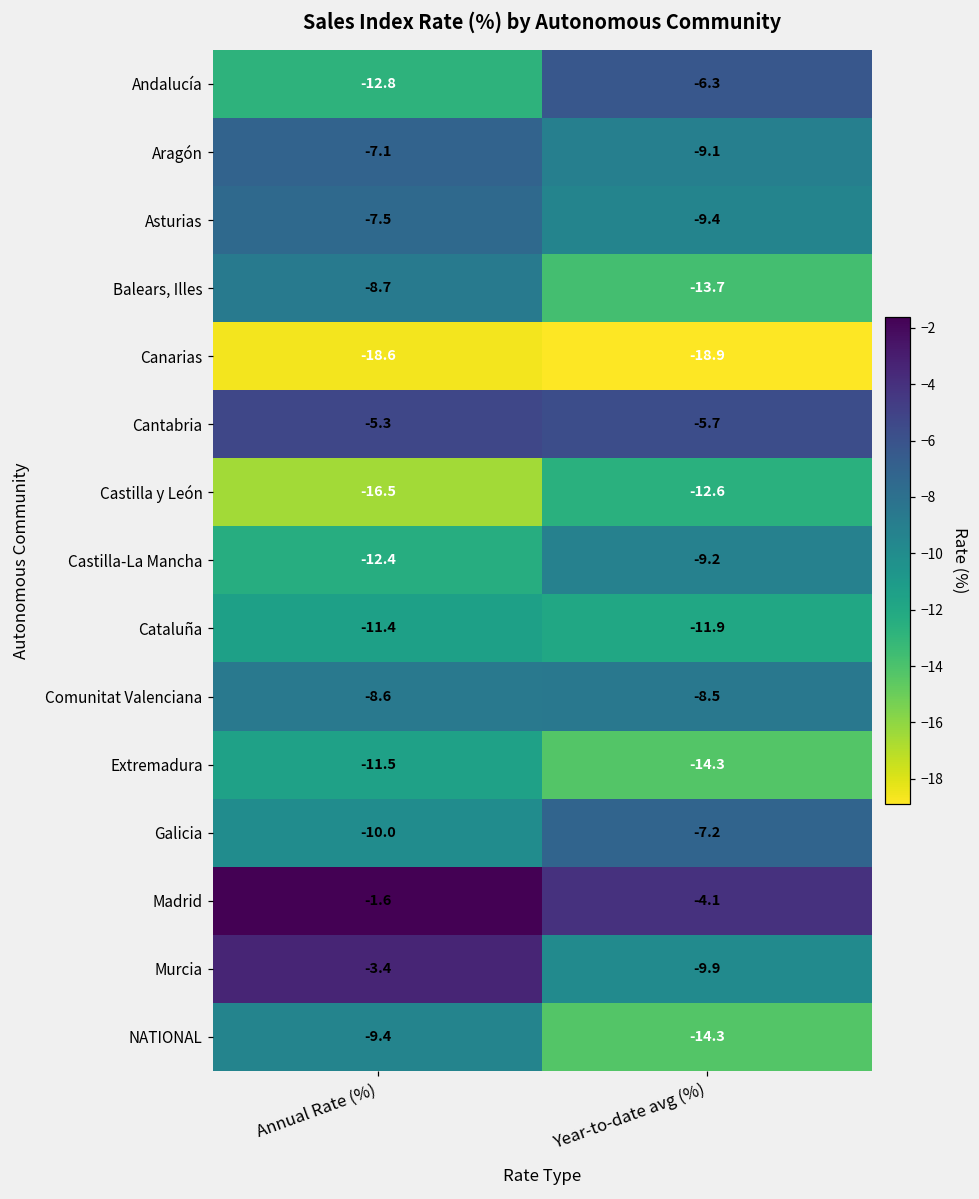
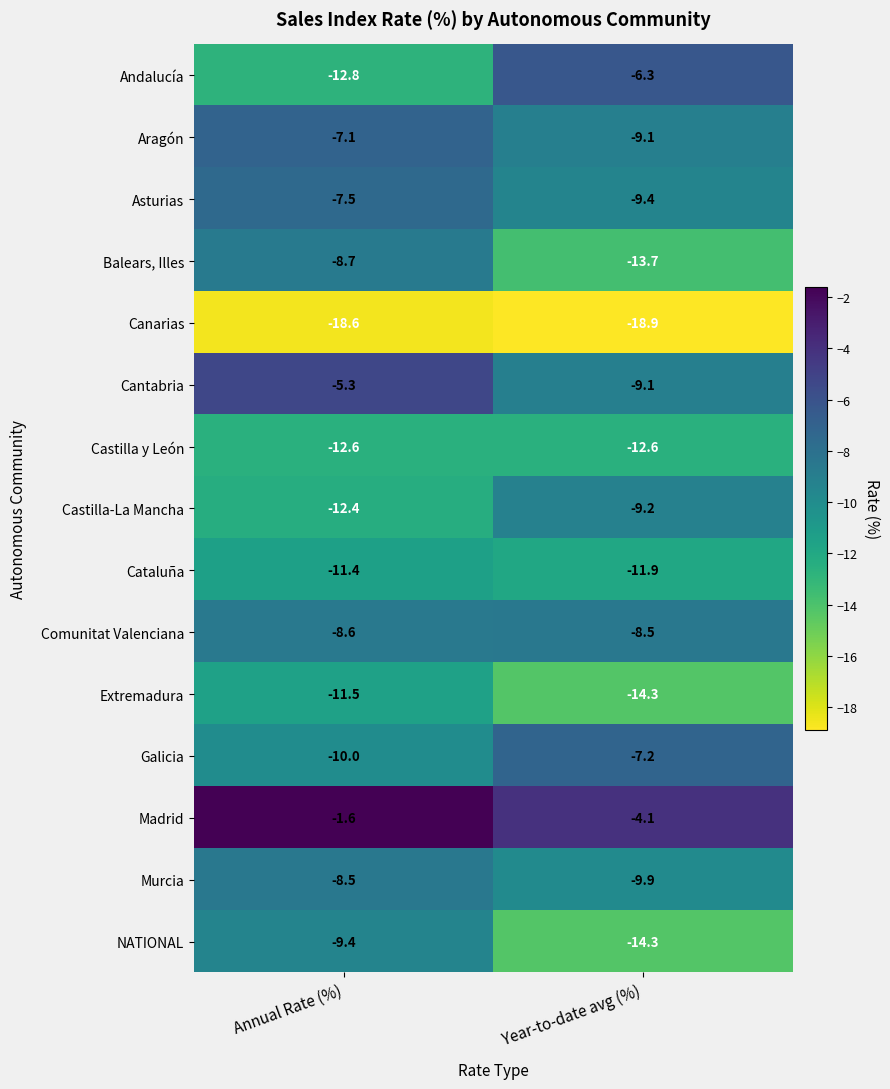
  {
    "Andalucía": {
      "Annual Rate (%)": -12.8,
      "Year-to-date avg (%)": -6.3
    },
    "Aragón": {
      "Annual Rate (%)": -7.1,
      "Year-to-date avg (%)": -9.1
    },
    "Asturias": {
      "Annual Rate (%)": -7.5,
      "Year-to-date avg (%)": -9.4
    },
    "Balears, Illes": {
      "Annual Rate (%)": -8.7,
      "Year-to-date avg (%)": -13.7
    },
    "Canarias": {
      "Annual Rate (%)": -18.6,
      "Year-to-date avg (%)": -18.9
    },
    "Cantabria": {
      "Annual Rate (%)": -5.3,
-     "Year-to-date avg (%)": -5.7
+     "Year-to-date avg (%)": -9.1
    },
    "Castilla y León": {
-     "Annual Rate (%)": -16.5,
+     "Annual Rate (%)": -12.6,
      "Year-to-date avg (%)": -12.6
    },
    "Castilla-La Mancha": {
      "Annual Rate (%)": -12.4,
      "Year-to-date avg (%)": -9.2
    },
    "Cataluña": {
      "Annual Rate (%)": -11.4,
      "Year-to-date avg (%)": -11.9
    },
    "Comunitat Valenciana": {
      "Annual Rate (%)": -8.6,
      "Year-to-date avg (%)": -8.5
    },
    "Extremadura": {
      "Annual Rate (%)": -11.5,
      "Year-to-date avg (%)": -14.3
    },
    "Galicia": {
      "Annual Rate (%)": -10.0,
      "Year-to-date avg (%)": -7.2
    },
    "Madrid": {
      "Annual Rate (%)": -1.6,
      "Year-to-date avg (%)": -4.1
    },
    "Murcia": {
-     "Annual Rate (%)": -3.4,
+     "Annual Rate (%)": -8.5,
      "Year-to-date avg (%)": -9.9
    },
    "NATIONAL": {
      "Annual Rate (%)": -9.4,
      "Year-to-date avg (%)": -14.3
    }
  }
